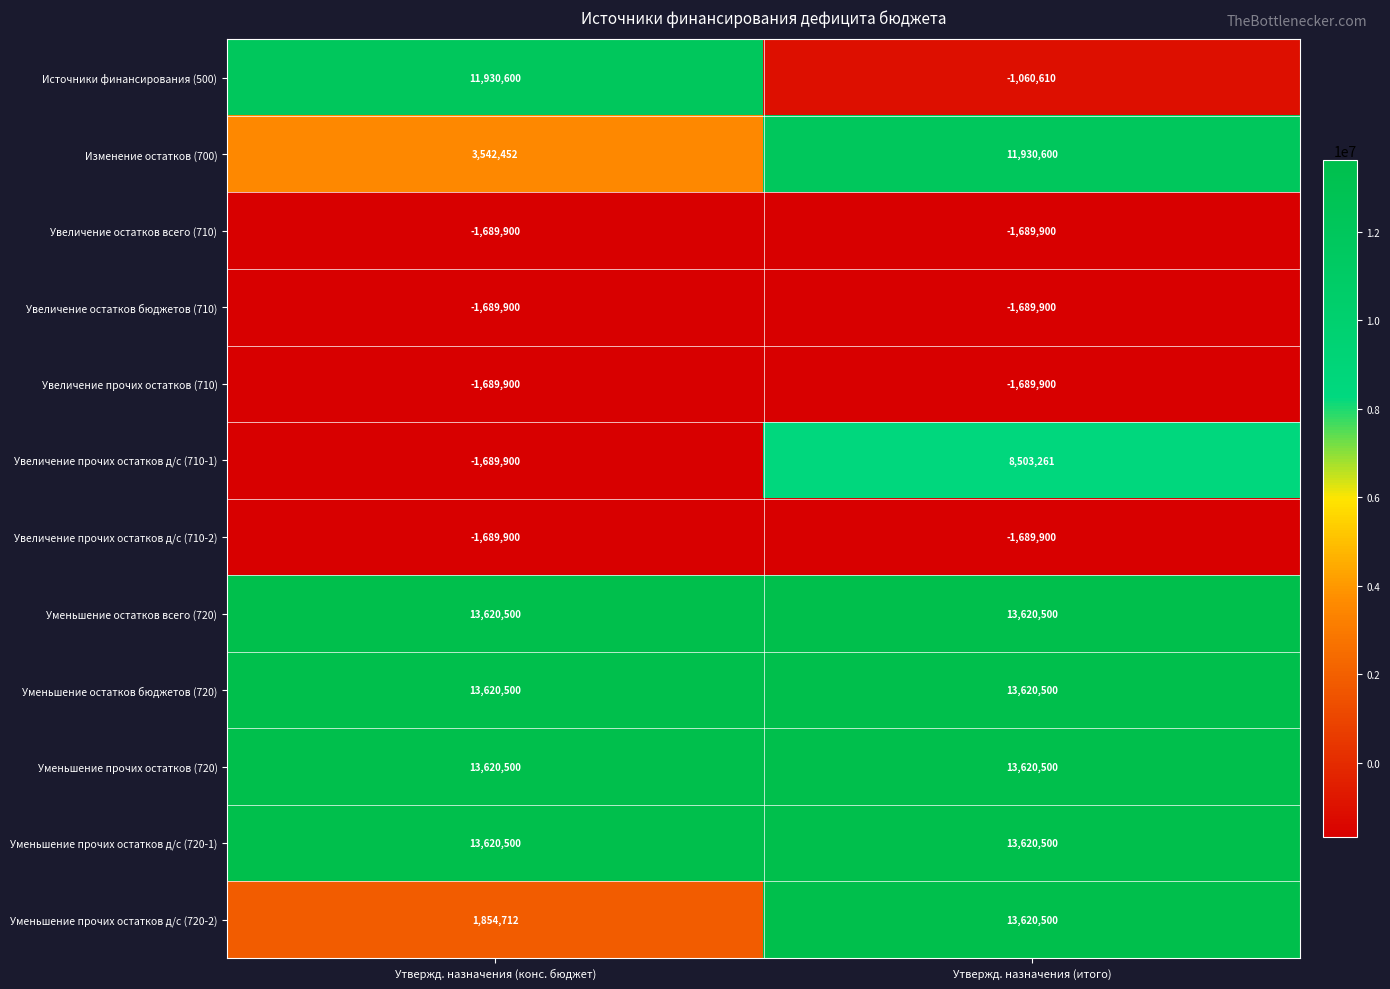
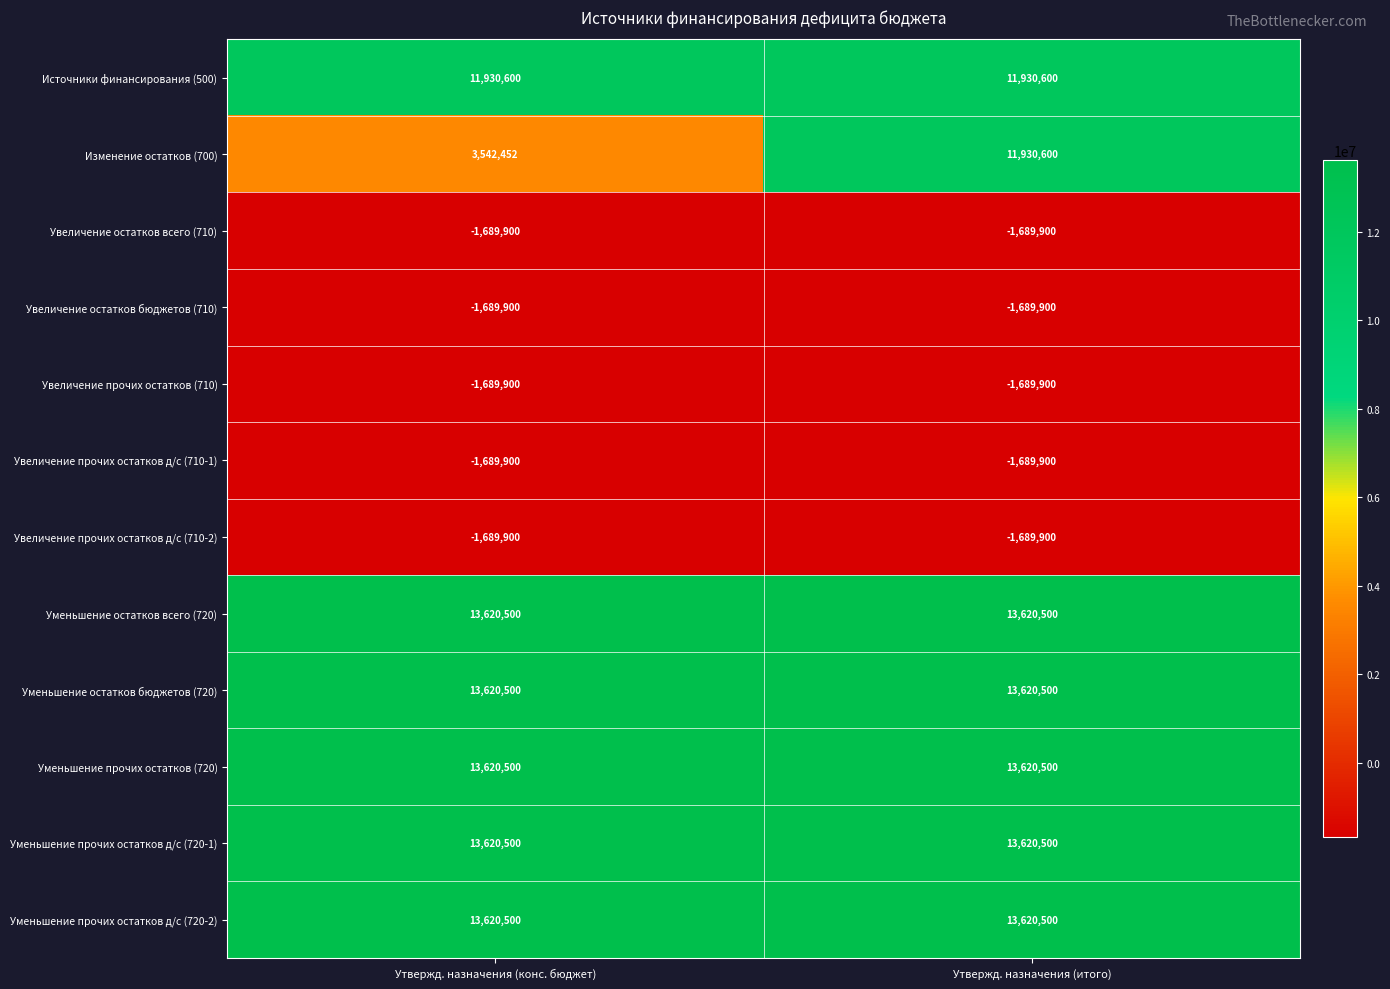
  {
    "Источники финансирования (500)": {
      "Утвержд. назначения (конс. бюджет)": "11,930,600",
-     "Утвержд. назначения (итого)": "-1,060,610"
+     "Утвержд. назначения (итого)": "11,930,600"
    },
    "Изменение остатков (700)": {
      "Утвержд. назначения (конс. бюджет)": "3,542,452",
      "Утвержд. назначения (итого)": "11,930,600"
    },
    "Увеличение остатков всего (710)": {
      "Утвержд. назначения (конс. бюджет)": "-1,689,900",
      "Утвержд. назначения (итого)": "-1,689,900"
    },
    "Увеличение остатков бюджетов (710)": {
      "Утвержд. назначения (конс. бюджет)": "-1,689,900",
      "Утвержд. назначения (итого)": "-1,689,900"
    },
    "Увеличение прочих остатков (710)": {
      "Утвержд. назначения (конс. бюджет)": "-1,689,900",
      "Утвержд. назначения (итого)": "-1,689,900"
    },
    "Увеличение прочих остатков д/с (710-1)": {
      "Утвержд. назначения (конс. бюджет)": "-1,689,900",
-     "Утвержд. назначения (итого)": "8,503,261"
+     "Утвержд. назначения (итого)": "-1,689,900"
    },
    "Увеличение прочих остатков д/с (710-2)": {
      "Утвержд. назначения (конс. бюджет)": "-1,689,900",
      "Утвержд. назначения (итого)": "-1,689,900"
    },
    "Уменьшение остатков всего (720)": {
      "Утвержд. назначения (конс. бюджет)": "13,620,500",
      "Утвержд. назначения (итого)": "13,620,500"
    },
    "Уменьшение остатков бюджетов (720)": {
      "Утвержд. назначения (конс. бюджет)": "13,620,500",
      "Утвержд. назначения (итого)": "13,620,500"
    },
    "Уменьшение прочих остатков (720)": {
      "Утвержд. назначения (конс. бюджет)": "13,620,500",
      "Утвержд. назначения (итого)": "13,620,500"
    },
    "Уменьшение прочих остатков д/с (720-1)": {
      "Утвержд. назначения (конс. бюджет)": "13,620,500",
      "Утвержд. назначения (итого)": "13,620,500"
    },
    "Уменьшение прочих остатков д/с (720-2)": {
-     "Утвержд. назначения (конс. бюджет)": "1,854,712",
+     "Утвержд. назначения (конс. бюджет)": "13,620,500",
      "Утвержд. назначения (итого)": "13,620,500"
    }
  }
